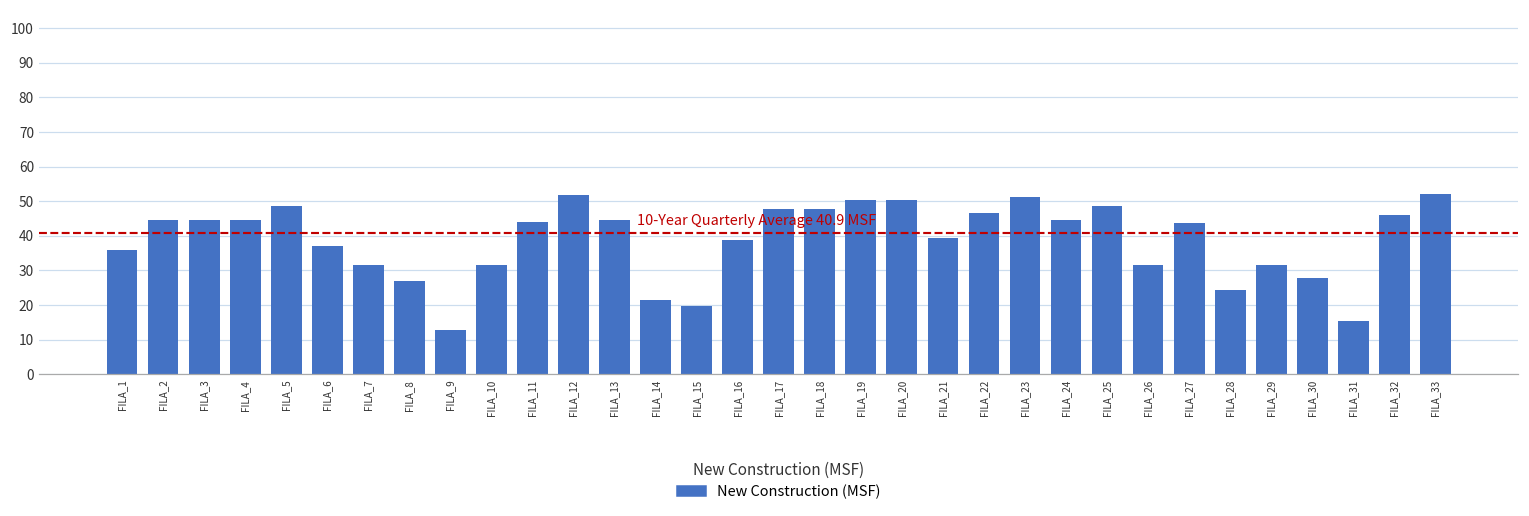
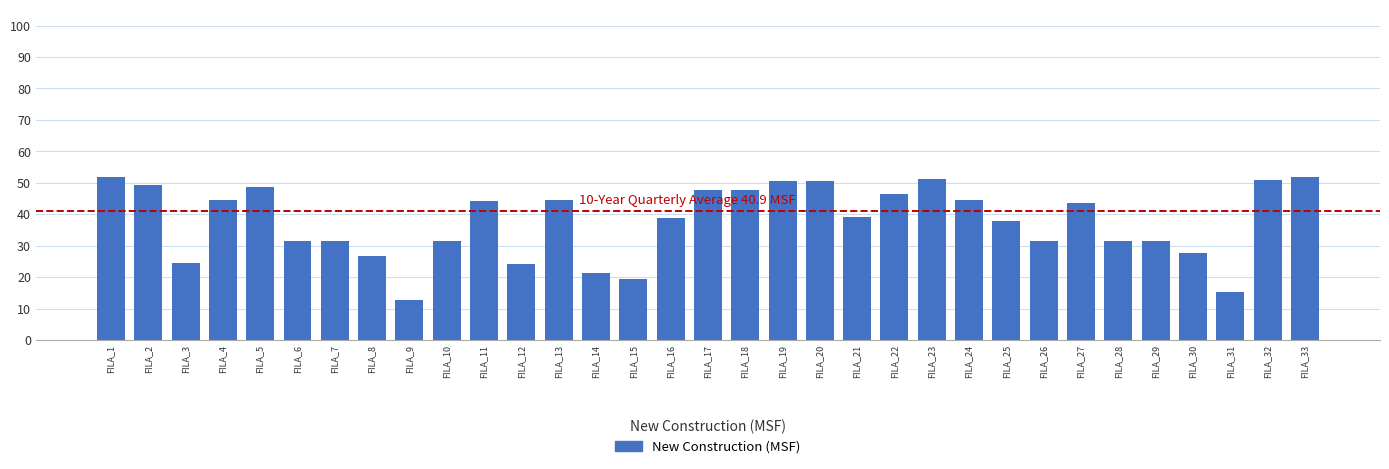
  {
-   "FILA_1": 36,
-   "FILA_2": 44,
-   "FILA_3": 44,
+   "FILA_1": 52,
+   "FILA_2": 49,
+   "FILA_3": 25,
    "FILA_4": 44,
    "FILA_5": 49,
-   "FILA_6": 37,
+   "FILA_6": 31,
    "FILA_7": 31,
    "FILA_8": 27,
    "FILA_9": 13,
    "FILA_10": 32,
    "FILA_11": 44,
-   "FILA_12": 52,
+   "FILA_12": 24,
    "FILA_13": 44,
    "FILA_14": 21,
    "FILA_15": 20,
    "FILA_16": 39,
    "FILA_19": 50,
    "FILA_20": 50,
    "FILA_21": 39,
    "FILA_22": 47,
    "FILA_23": 51,
    "FILA_24": 44,
-   "FILA_25": 49,
+   "FILA_25": 38,
    "FILA_26": 31,
    "FILA_27": 44,
-   "FILA_28": 24,
+   "FILA_28": 31,
    "FILA_29": 31,
    "FILA_30": 28,
    "FILA_31": 15,
-   "FILA_32": 46,
+   "FILA_32": 51,
    "FILA_33": 52
  }
